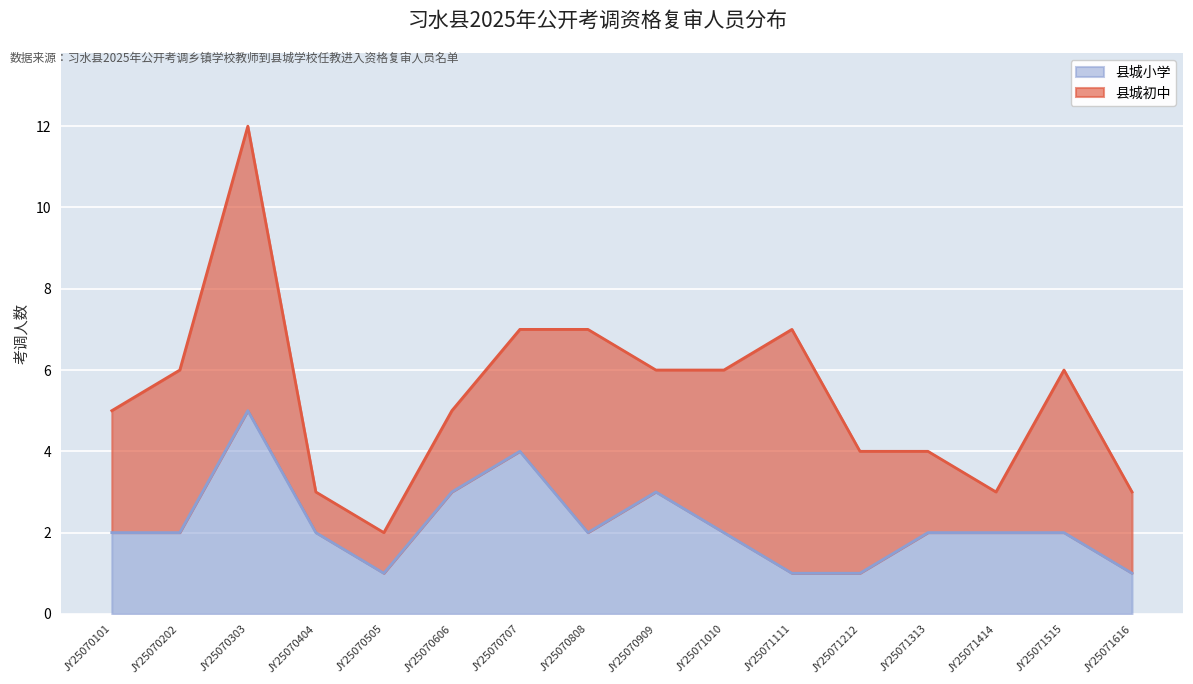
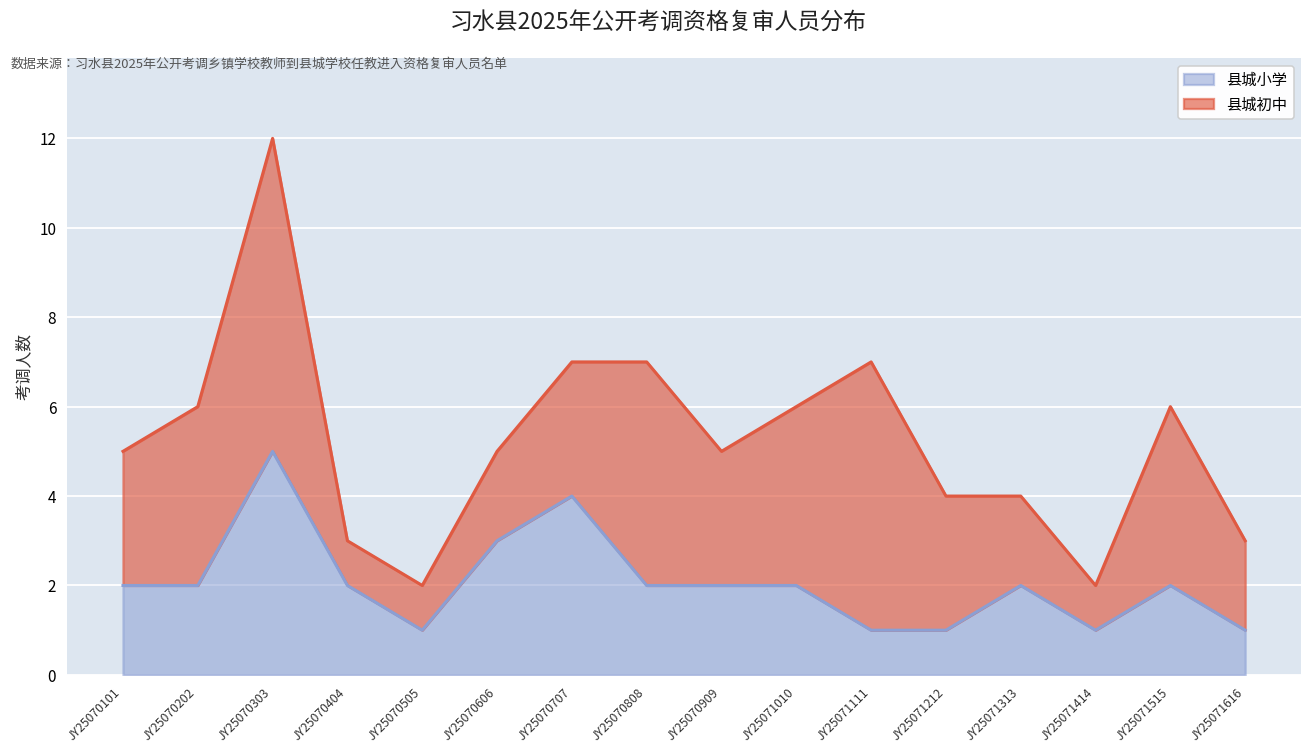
  {
    "县城小学": {
      "JY25070101": 2,
      "JY25070202": 2,
      "JY25070303": 5,
      "JY25070404": 2,
      "JY25070505": 1,
      "JY25070606": 3,
      "JY25070707": 4,
      "JY25070808": 2,
-     "JY25070909": 3,
+     "JY25070909": 2,
      "JY25071010": 2,
      "JY25071111": 1,
      "JY25071212": 1,
      "JY25071313": 2,
-     "JY25071414": 2,
+     "JY25071414": 1,
      "JY25071515": 2,
      "JY25071616": 1
    },
    "县城初中": {
      "JY25070101": 5,
      "JY25070202": 6,
      "JY25070303": 12,
      "JY25070404": 3,
      "JY25070505": 2,
      "JY25070606": 5,
      "JY25070707": 7,
      "JY25070808": 7,
      "JY25071010": 6,
      "JY25071111": 7,
      "JY25071212": 4,
      "JY25071313": 4,
      "JY25071515": 6,
      "JY25071616": 3
    }
  }
